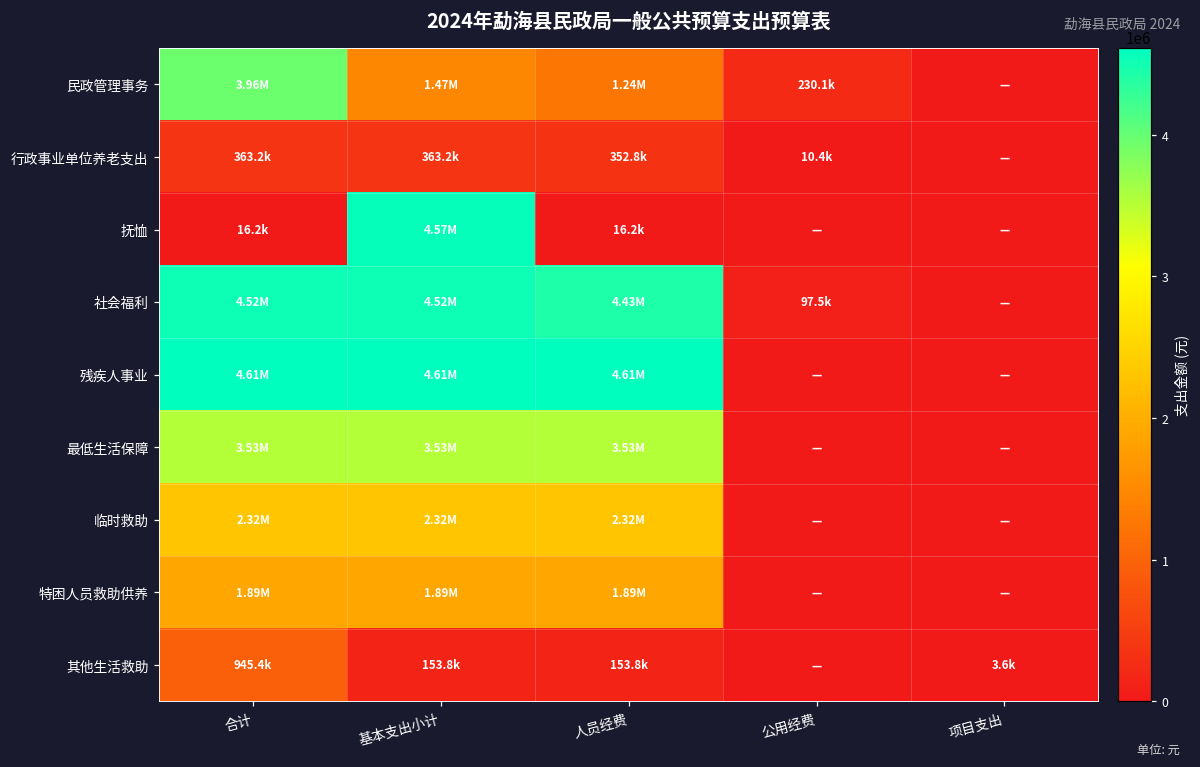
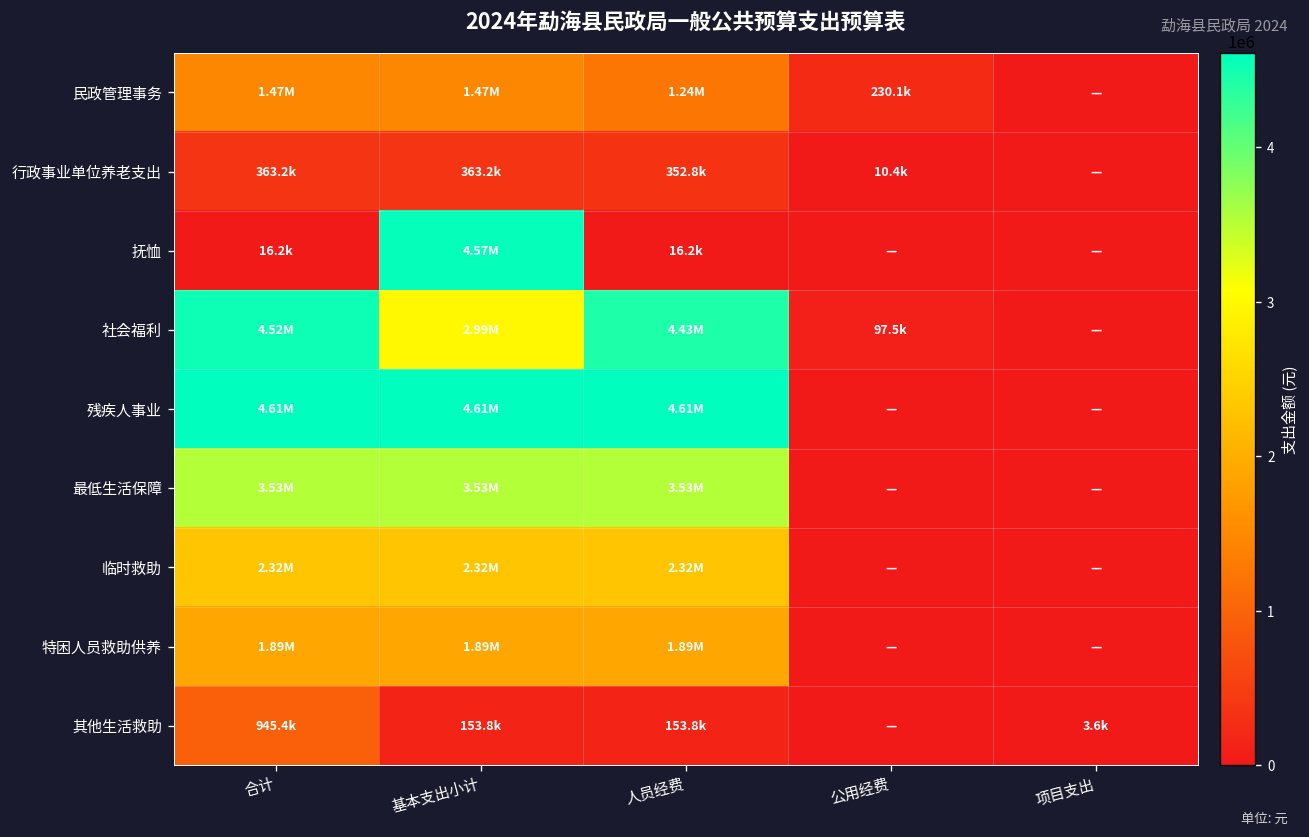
  {
    "民政管理事务": {
-     "合计": "3.96M",
+     "合计": "1.47M",
      "基本支出小计": "1.47M",
      "人员经费": "1.24M",
      "公用经费": "230.1k"
    },
    "行政事业单位养老支出": {
      "合计": "363.2k",
      "基本支出小计": "363.2k",
      "人员经费": "352.8k",
      "公用经费": "10.4k"
    },
    "抚恤": {
      "合计": "16.2k",
      "基本支出小计": "4.57M",
      "人员经费": "16.2k"
    },
    "社会福利": {
      "合计": "4.52M",
-     "基本支出小计": "4.52M",
+     "基本支出小计": "2.99M",
      "人员经费": "4.43M",
      "公用经费": "97.5k"
    },
    "残疾人事业": {
      "合计": "4.61M",
      "基本支出小计": "4.61M",
      "人员经费": "4.61M"
    },
    "最低生活保障": {
      "合计": "3.53M",
      "基本支出小计": "3.53M",
      "人员经费": "3.53M"
    },
    "临时救助": {
      "合计": "2.32M",
      "基本支出小计": "2.32M",
      "人员经费": "2.32M"
    },
    "特困人员救助供养": {
      "合计": "1.89M",
      "基本支出小计": "1.89M",
      "人员经费": "1.89M"
    },
    "其他生活救助": {
      "合计": "945.4k",
      "基本支出小计": "153.8k",
      "人员经费": "153.8k",
      "项目支出": "3.6k"
    }
  }
